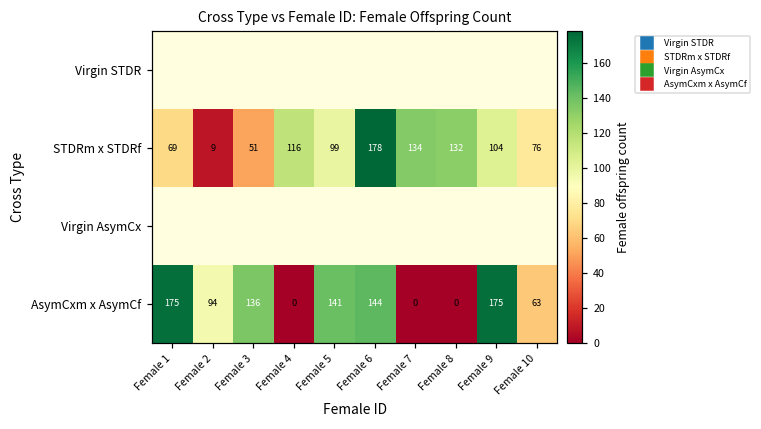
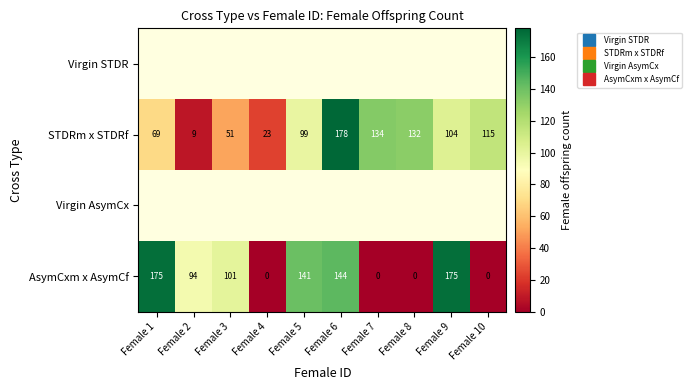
  {
    "STDRm x STDRf": {
      "Female 1": 69,
      "Female 2": 9,
      "Female 3": 51,
-     "Female 4": 116,
+     "Female 4": 23,
      "Female 5": 99,
      "Female 6": 178,
      "Female 7": 134,
      "Female 8": 132,
      "Female 9": 104,
-     "Female 10": 76
+     "Female 10": 115
    },
    "AsymCxm x AsymCf": {
      "Female 1": 175,
      "Female 2": 94,
-     "Female 3": 136,
+     "Female 3": 101,
      "Female 4": 0,
      "Female 5": 141,
      "Female 6": 144,
      "Female 7": 0,
      "Female 8": 0,
      "Female 9": 175,
-     "Female 10": 63
+     "Female 10": 0
    }
  }
